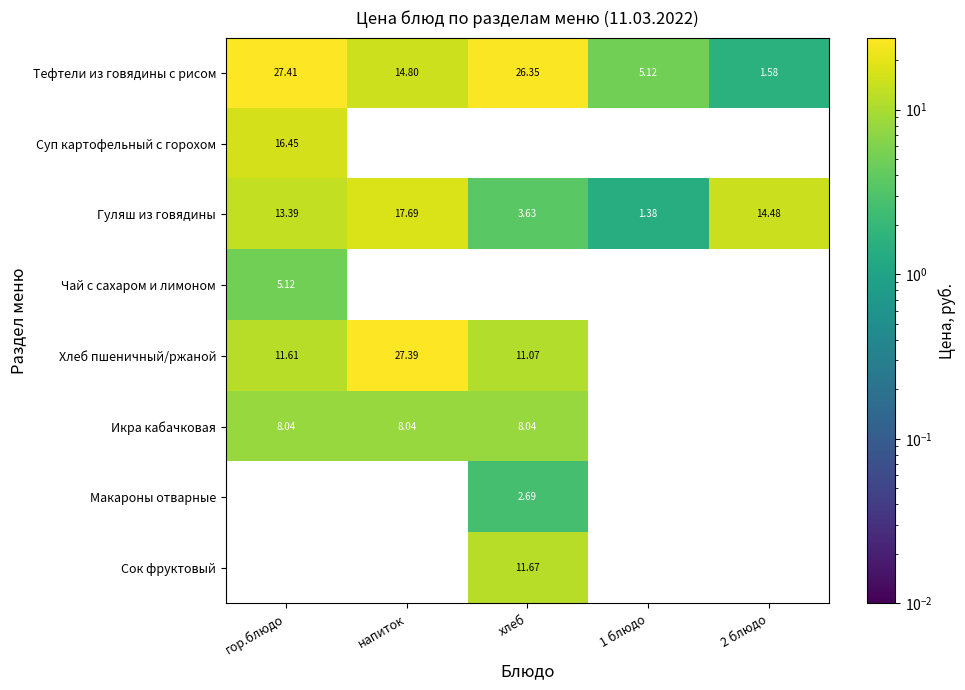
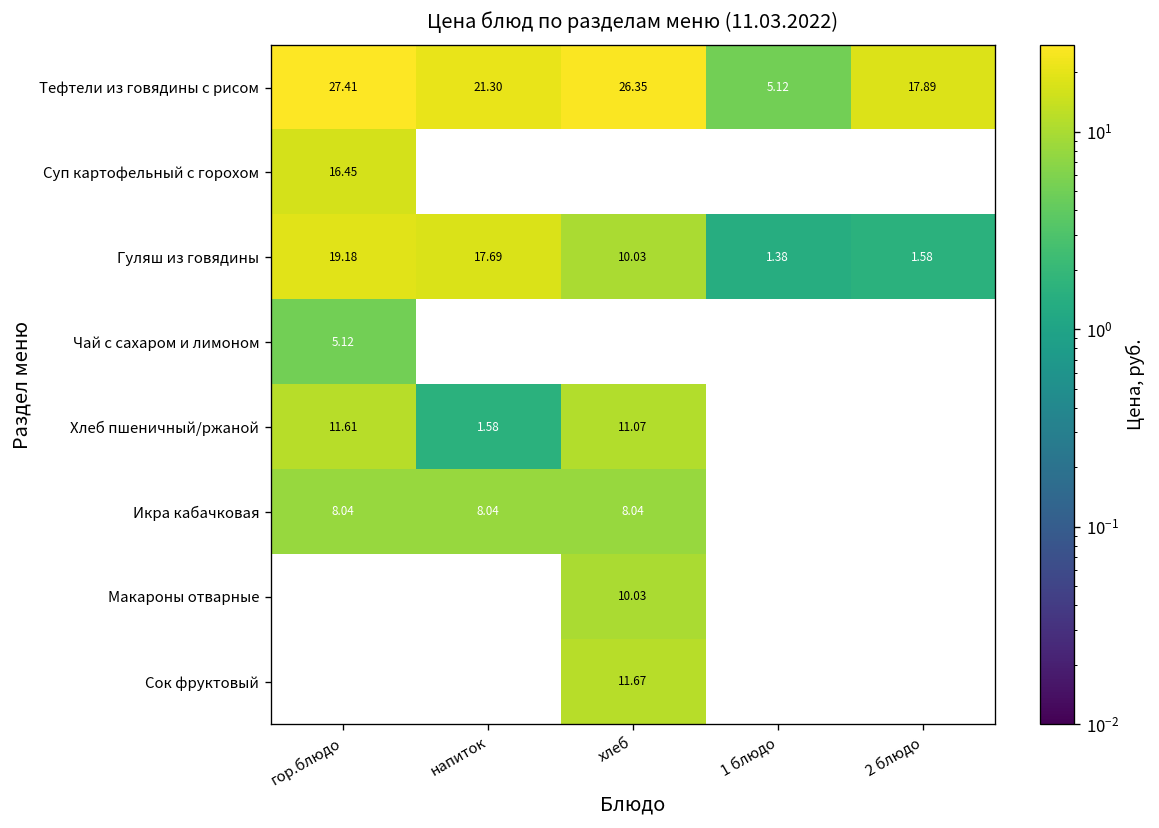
  {
    "Тефтели из говядины с рисом": {
      "гор.блюдо": 27.41,
-     "напиток": 14.80,
+     "напиток": 21.30,
      "хлеб": 26.35,
      "1 блюдо": 5.12,
-     "2 блюдо": 1.58
+     "2 блюдо": 17.89
    },
    "Суп картофельный с горохом": {
      "гор.блюдо": 16.45
    },
    "Гуляш из говядины": {
-     "гор.блюдо": 13.39,
+     "гор.блюдо": 19.18,
      "напиток": 17.69,
-     "хлеб": 3.63,
+     "хлеб": 10.03,
      "1 блюдо": 1.38,
-     "2 блюдо": 14.48
+     "2 блюдо": 1.58
    },
    "Чай с сахаром и лимоном": {
      "гор.блюдо": 5.12
    },
    "Хлеб пшеничный/ржаной": {
      "гор.блюдо": 11.61,
-     "напиток": 27.39,
+     "напиток": 1.58,
      "хлеб": 11.07
    },
    "Икра кабачковая": {
      "гор.блюдо": 8.04,
      "напиток": 8.04,
      "хлеб": 8.04
    },
    "Макароны отварные": {
-     "хлеб": 2.69
+     "хлеб": 10.03
    },
    "Сок фруктовый": {
      "хлеб": 11.67
    }
  }
